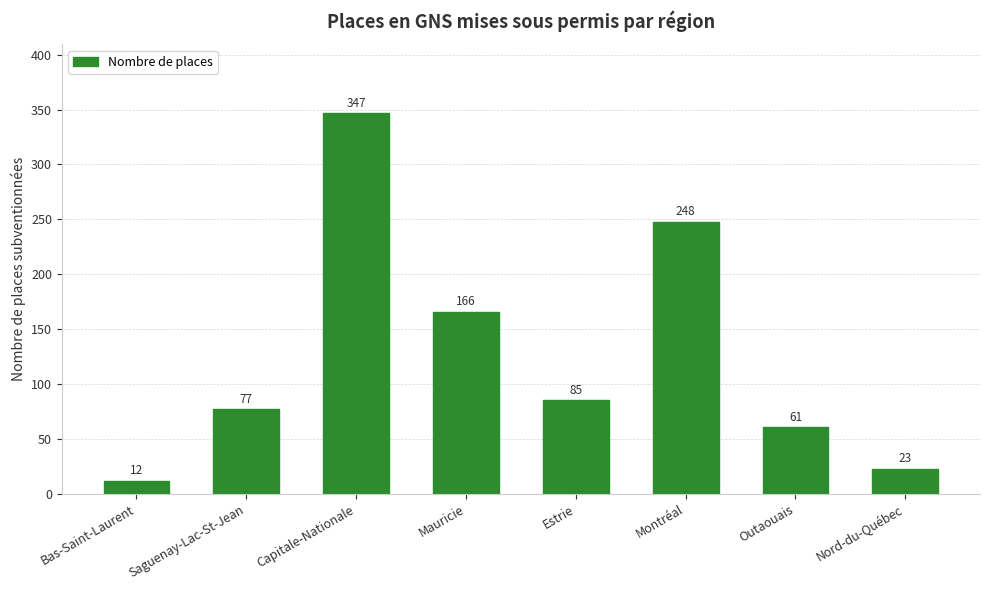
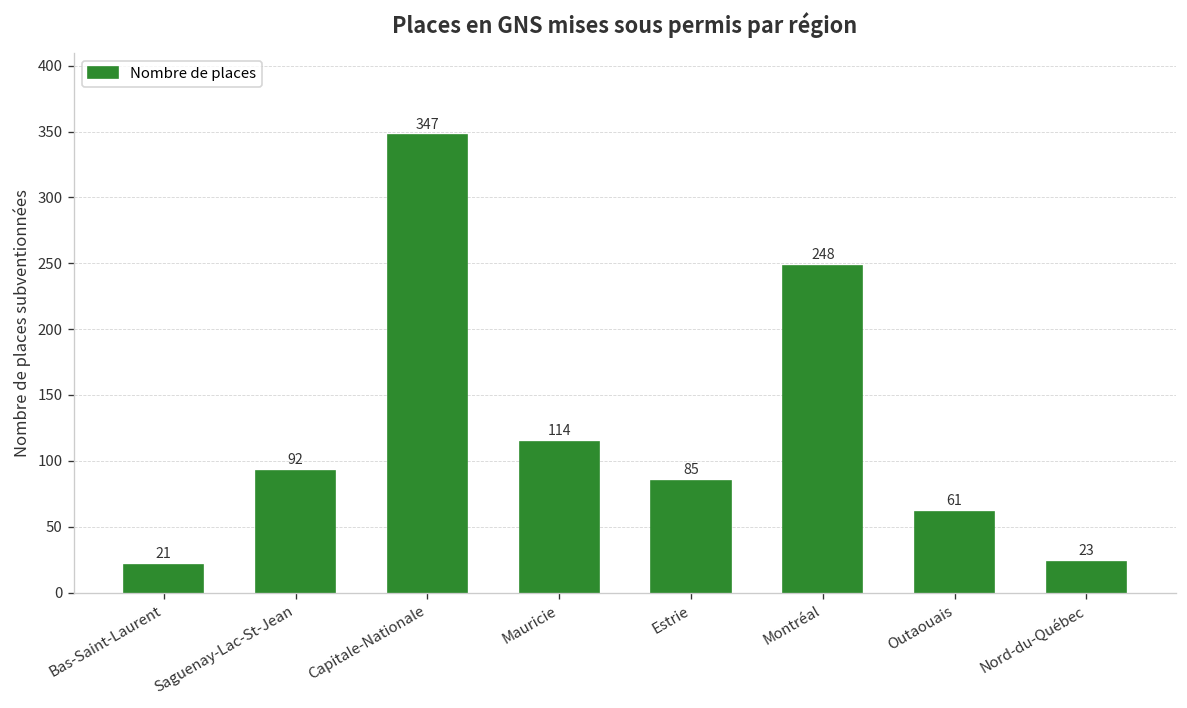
  {
-   "Bas-Saint-Laurent": 12,
-   "Saguenay-Lac-St-Jean": 77,
+   "Bas-Saint-Laurent": 21,
+   "Saguenay-Lac-St-Jean": 92,
    "Capitale-Nationale": 347,
-   "Mauricie": 166,
+   "Mauricie": 114,
    "Estrie": 85,
    "Montréal": 248,
    "Outaouais": 61,
    "Nord-du-Québec": 23
  }
